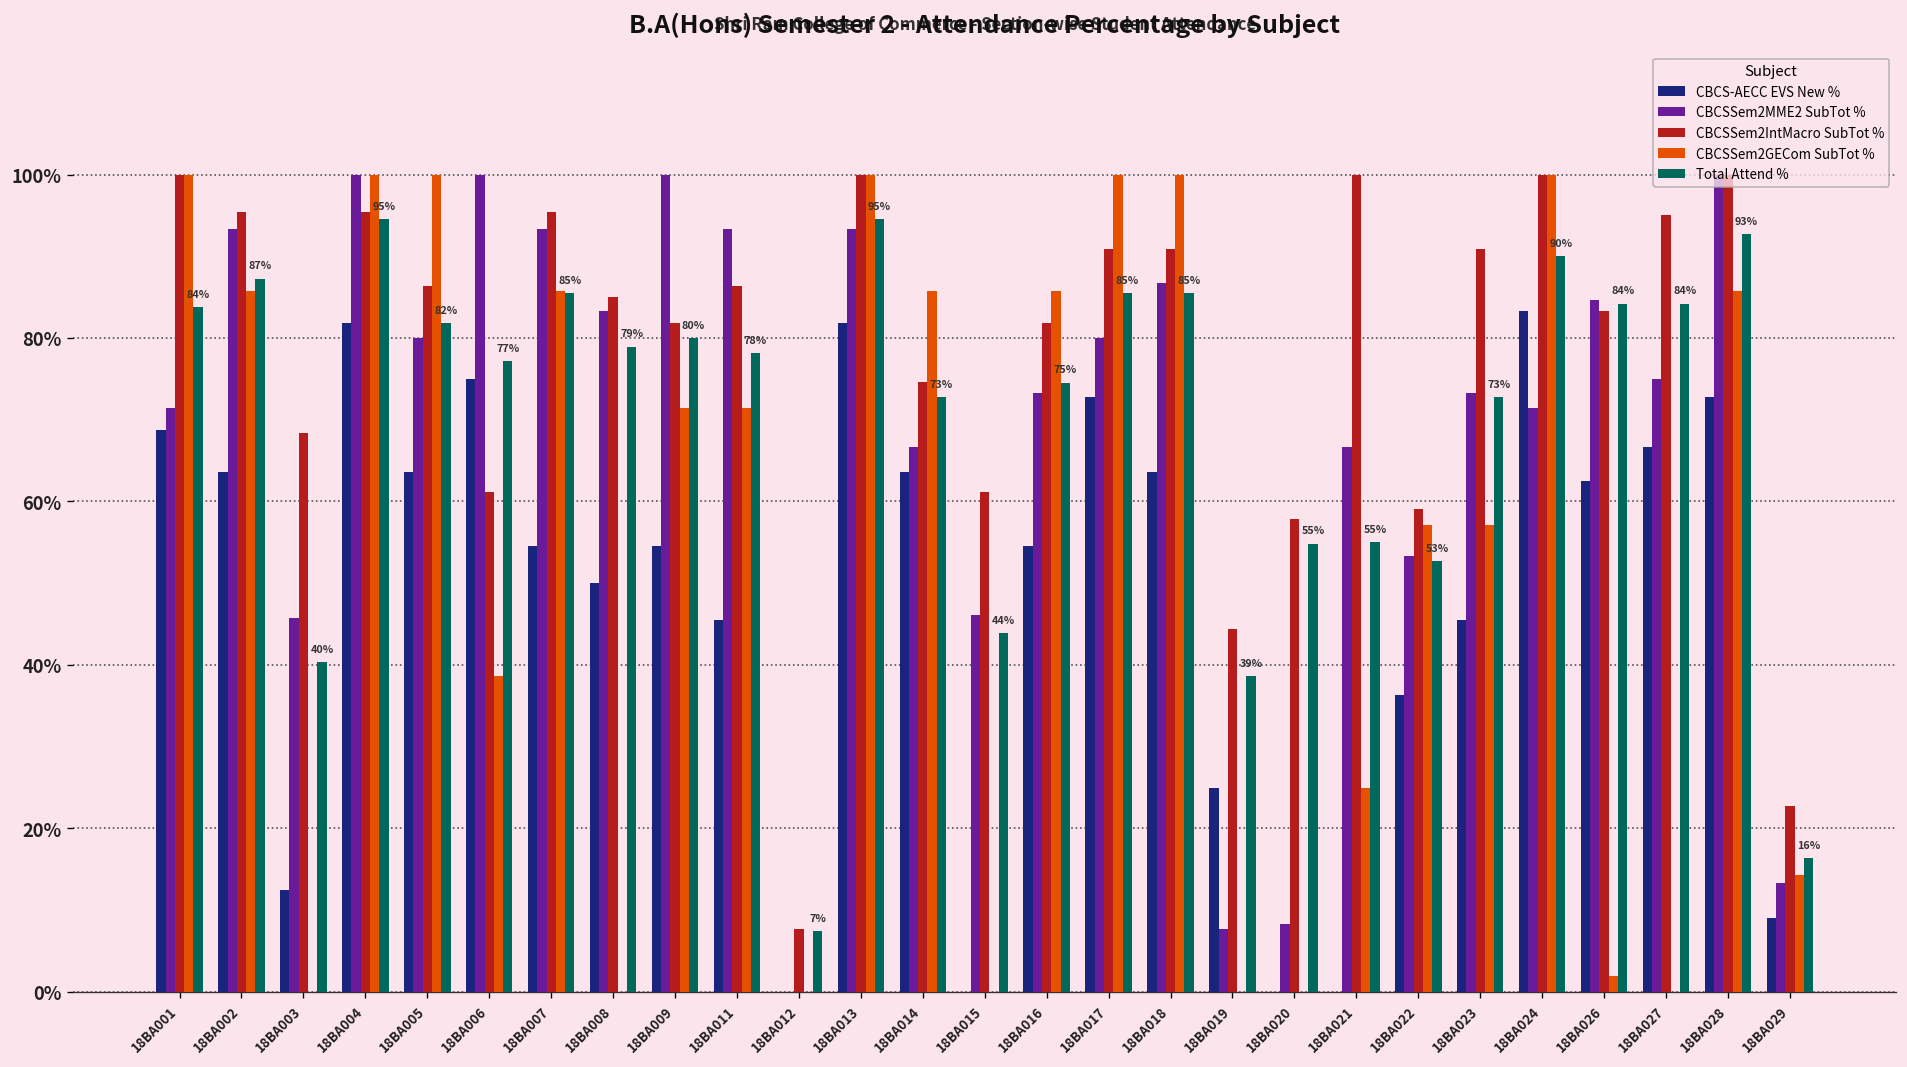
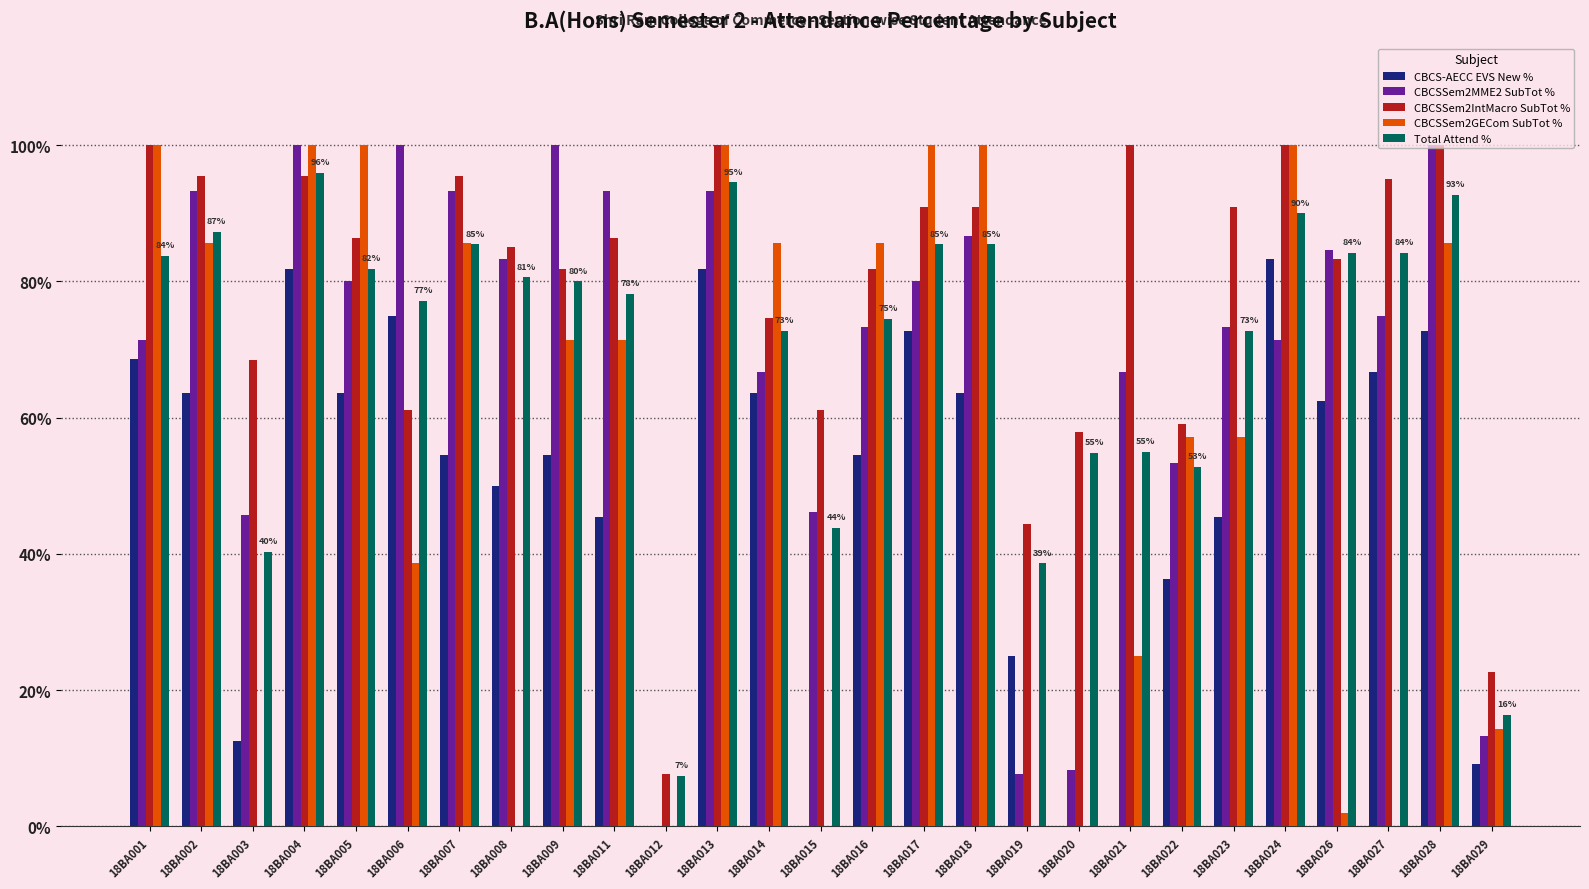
  {
    "CBCS-AECC EVS New %": {
      "18BA001": "69%",
      "18BA002": "64%",
      "18BA003": "13%",
      "18BA004": "82%",
      "18BA005": "64%",
      "18BA006": "75%",
      "18BA007": "55%",
      "18BA008": "50%",
      "18BA009": "55%",
      "18BA011": "45%",
      "18BA012": "0%",
      "18BA013": "82%",
      "18BA014": "64%",
      "18BA015": "0%",
      "18BA016": "55%",
      "18BA017": "73%",
      "18BA018": "64%",
      "18BA019": "25%",
      "18BA020": "0%",
      "18BA021": "0%",
      "18BA022": "36%",
      "18BA023": "45%",
      "18BA024": "83%",
      "18BA026": "63%",
      "18BA027": "67%",
      "18BA028": "73%",
      "18BA029": "9%"
    },
    "CBCSSem2MME2 SubTot %": {
      "18BA001": "71%",
      "18BA002": "93%",
      "18BA003": "46%",
      "18BA004": "100%",
      "18BA005": "80%",
      "18BA006": "100%",
      "18BA007": "93%",
      "18BA008": "83%",
      "18BA009": "100%",
      "18BA011": "93%",
      "18BA012": "0%",
      "18BA013": "93%",
      "18BA014": "67%",
      "18BA015": "46%",
      "18BA016": "73%",
      "18BA017": "80%",
      "18BA018": "87%",
      "18BA019": "8%",
      "18BA020": "8%",
      "18BA021": "67%",
      "18BA024": "71%",
      "18BA026": "85%",
      "18BA027": "75%",
      "18BA029": "13%"
    },
    "CBCSSem2IntMacro SubTot %": {
      "18BA001": "100%",
      "18BA002": "95%",
      "18BA003": "68%",
      "18BA004": "95%",
      "18BA005": "86%",
      "18BA006": "61%",
      "18BA007": "95%",
      "18BA011": "86%",
      "18BA012": "8%",
      "18BA013": "100%",
      "18BA015": "61%",
      "18BA016": "82%",
      "18BA017": "91%",
      "18BA018": "91%",
      "18BA019": "44%",
      "18BA020": "58%",
      "18BA021": "100%",
      "18BA022": "59%",
      "18BA023": "91%",
      "18BA024": "100%",
      "18BA026": "83%",
      "18BA027": "95%",
      "18BA029": "23%"
    },
    "CBCSSem2GECom SubTot %": {
      "18BA001": "100%",
      "18BA002": "86%",
      "18BA003": "0%",
      "18BA004": "100%",
      "18BA005": "100%",
      "18BA006": "39%",
      "18BA008": "0%",
      "18BA009": "71%",
      "18BA011": "71%",
      "18BA012": "0%",
      "18BA013": "100%",
      "18BA014": "86%",
      "18BA015": "0%",
      "18BA016": "86%",
      "18BA017": "100%",
      "18BA018": "100%",
      "18BA019": "0%",
      "18BA020": "0%",
      "18BA021": "25%",
      "18BA022": "57%",
      "18BA023": "57%",
      "18BA024": "100%",
      "18BA026": "2%",
      "18BA027": "0%",
      "18BA028": "86%",
      "18BA029": "14%"
    },
    "Total Attend %": {
      "18BA001": "84%",
      "18BA002": "87%",
      "18BA003": "40%",
-     "18BA004": "95%",
+     "18BA004": "96%",
      "18BA005": "82%",
      "18BA006": "77%",
      "18BA007": "85%",
-     "18BA008": "79%",
+     "18BA008": "81%",
      "18BA009": "80%",
      "18BA011": "78%",
      "18BA012": "7%",
      "18BA013": "95%",
      "18BA014": "73%",
      "18BA015": "44%",
      "18BA016": "75%",
      "18BA017": "85%",
      "18BA018": "85%",
      "18BA019": "39%",
      "18BA020": "55%",
      "18BA021": "55%",
      "18BA022": "53%",
      "18BA023": "73%",
      "18BA024": "90%",
      "18BA026": "84%",
      "18BA027": "84%",
      "18BA028": "93%",
      "18BA029": "16%"
    }
  }
